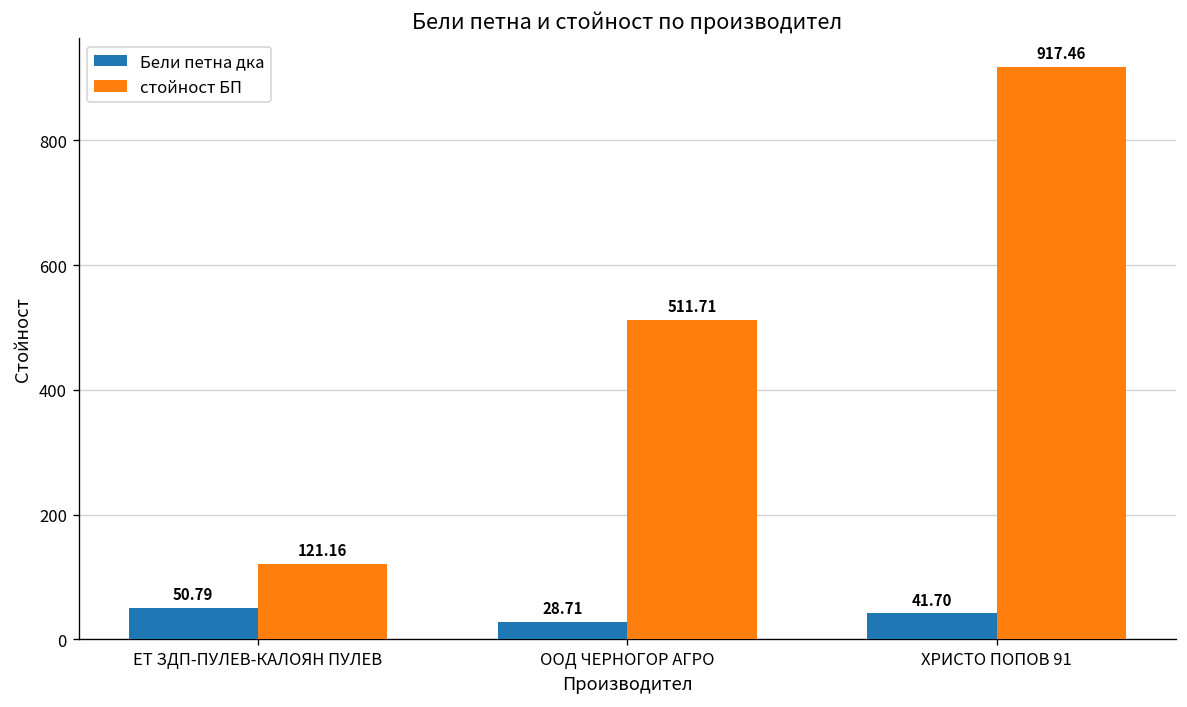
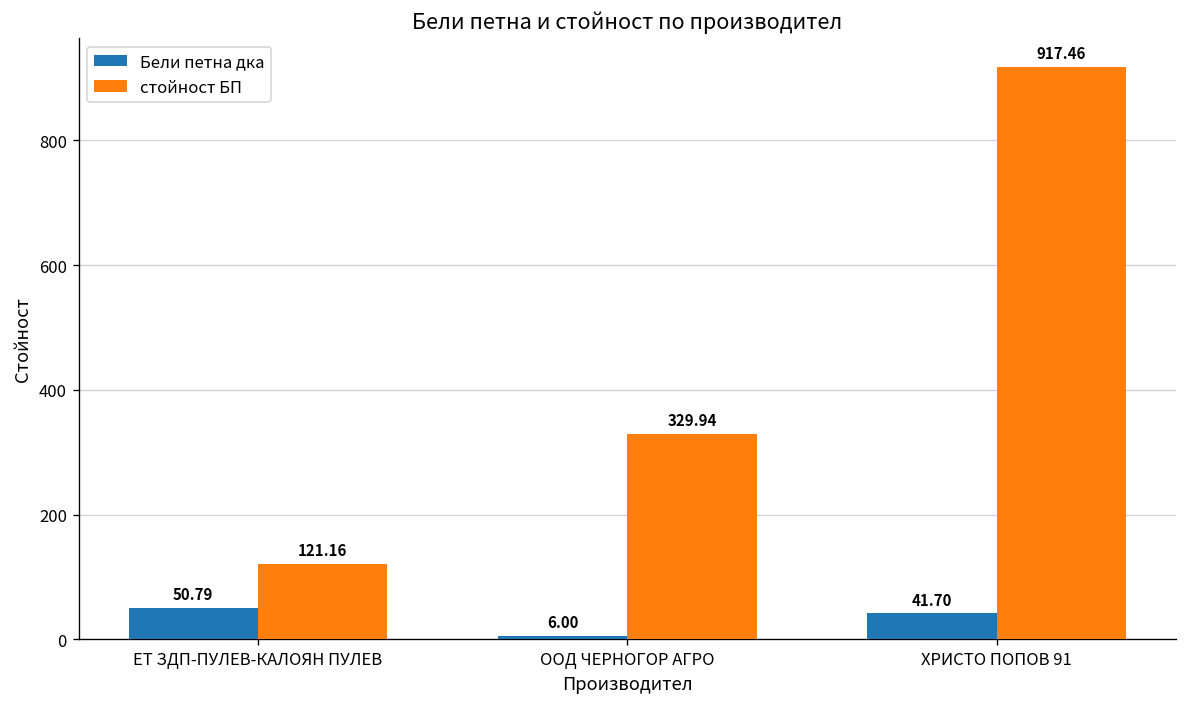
  {
    "Бели петна дка": {
      "ЕТ ЗДП-ПУЛЕВ-КАЛОЯН ПУЛЕВ": 50.79,
-     "ООД ЧЕРНОГОР АГРО": 28.71,
+     "ООД ЧЕРНОГОР АГРО": 6.00,
      "ХРИСТО ПОПОВ 91": 41.70
    },
    "стойност БП": {
      "ЕТ ЗДП-ПУЛЕВ-КАЛОЯН ПУЛЕВ": 121.16,
-     "ООД ЧЕРНОГОР АГРО": 511.71,
+     "ООД ЧЕРНОГОР АГРО": 329.94,
      "ХРИСТО ПОПОВ 91": 917.46
    }
  }
